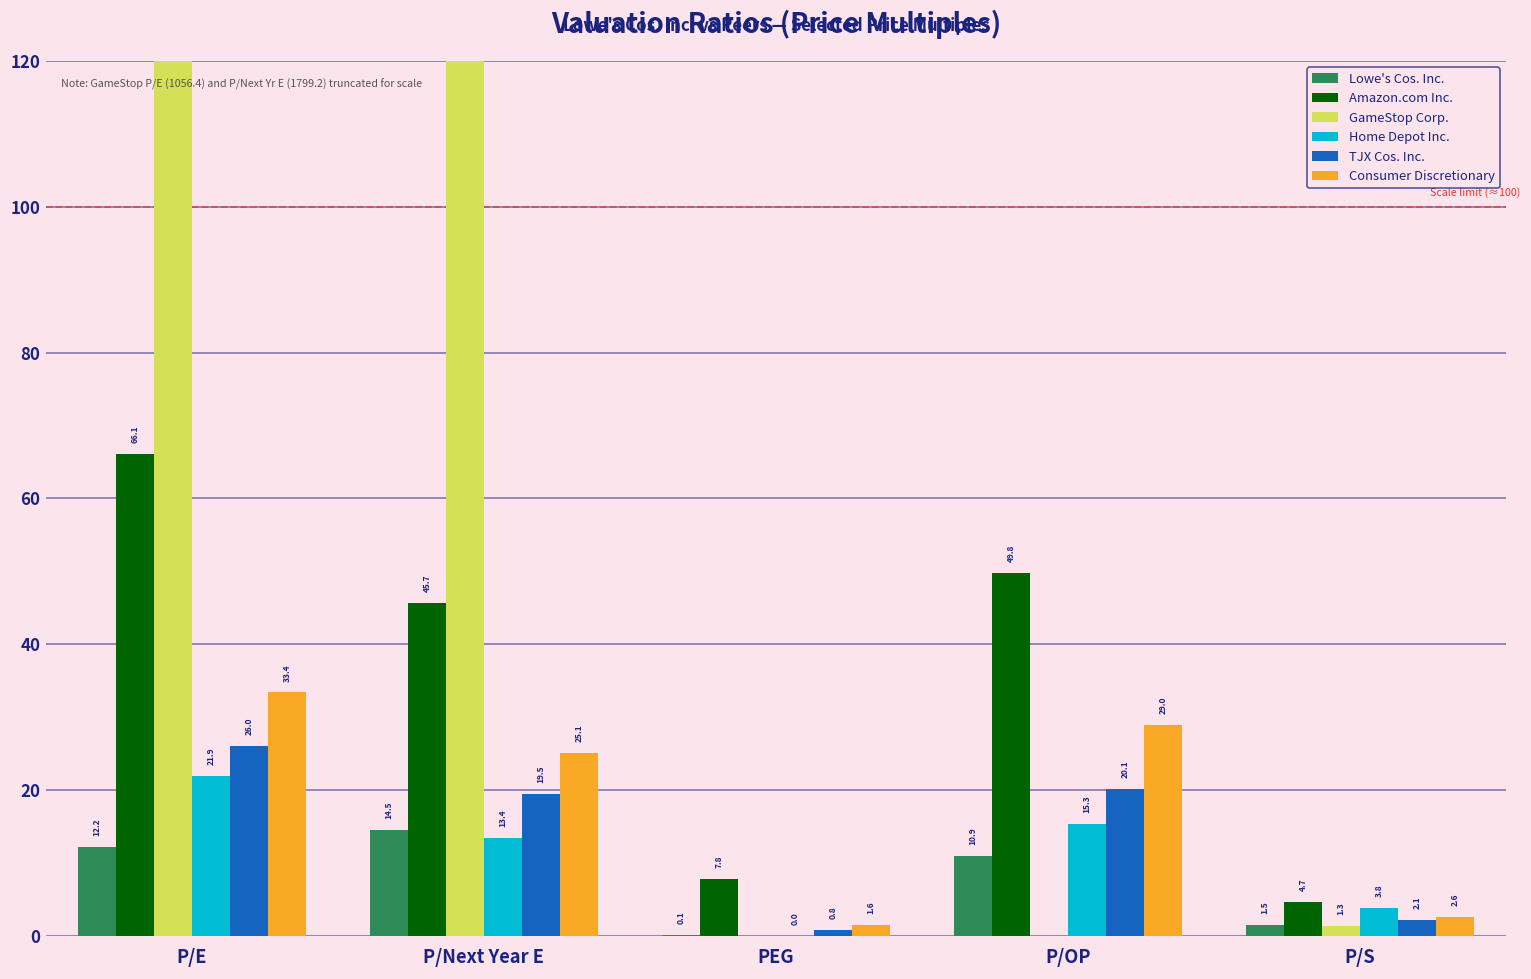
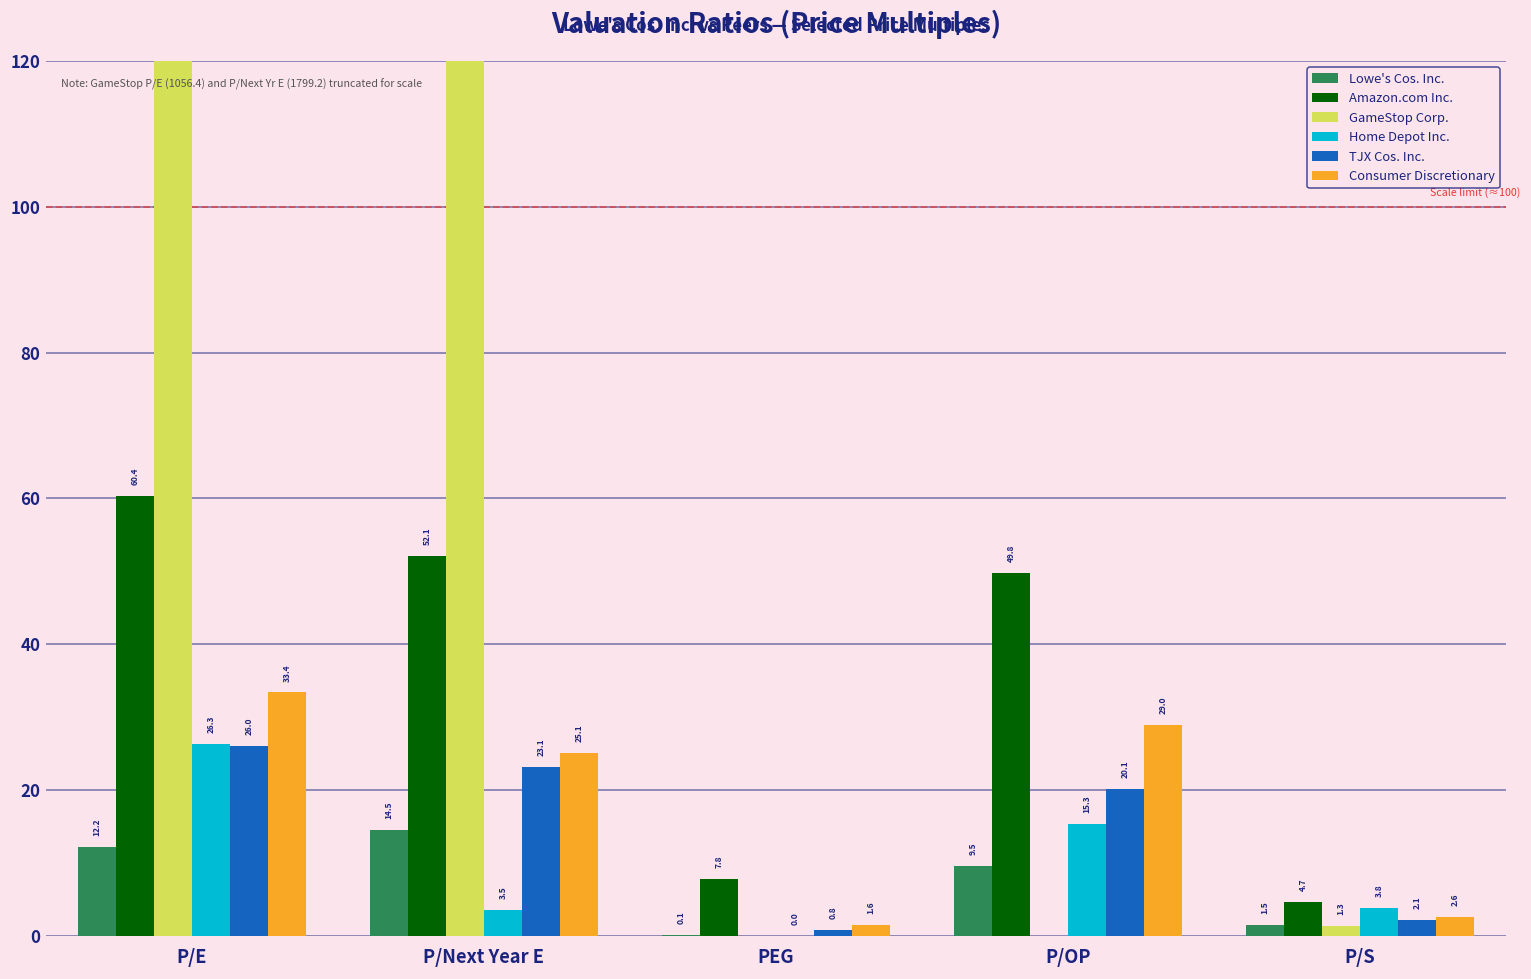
  {
    "Lowe's Cos. Inc.": {
      "P/E": 12.2,
      "P/Next Year E": 14.5,
      "PEG": 0.1,
-     "P/OP": 10.9,
+     "P/OP": 9.5,
      "P/S": 1.5
    },
    "Amazon.com Inc.": {
-     "P/E": 66.1,
-     "P/Next Year E": 45.7,
+     "P/E": 60.4,
+     "P/Next Year E": 52.1,
      "PEG": 7.8,
      "P/OP": 49.8,
      "P/S": 4.7
    },
    "GameStop Corp.": {
      "P/S": 1.3
    },
    "Home Depot Inc.": {
-     "P/E": 21.9,
-     "P/Next Year E": 13.4,
+     "P/E": 26.3,
+     "P/Next Year E": 3.5,
      "PEG": 0.0,
      "P/OP": 15.3,
      "P/S": 3.8
    },
    "TJX Cos. Inc.": {
      "P/E": 26.0,
-     "P/Next Year E": 19.5,
+     "P/Next Year E": 23.1,
      "PEG": 0.8,
      "P/OP": 20.1,
      "P/S": 2.1
    },
    "Consumer Discretionary": {
      "P/E": 33.4,
      "P/Next Year E": 25.1,
      "PEG": 1.6,
      "P/OP": 29.0,
      "P/S": 2.6
    }
  }
